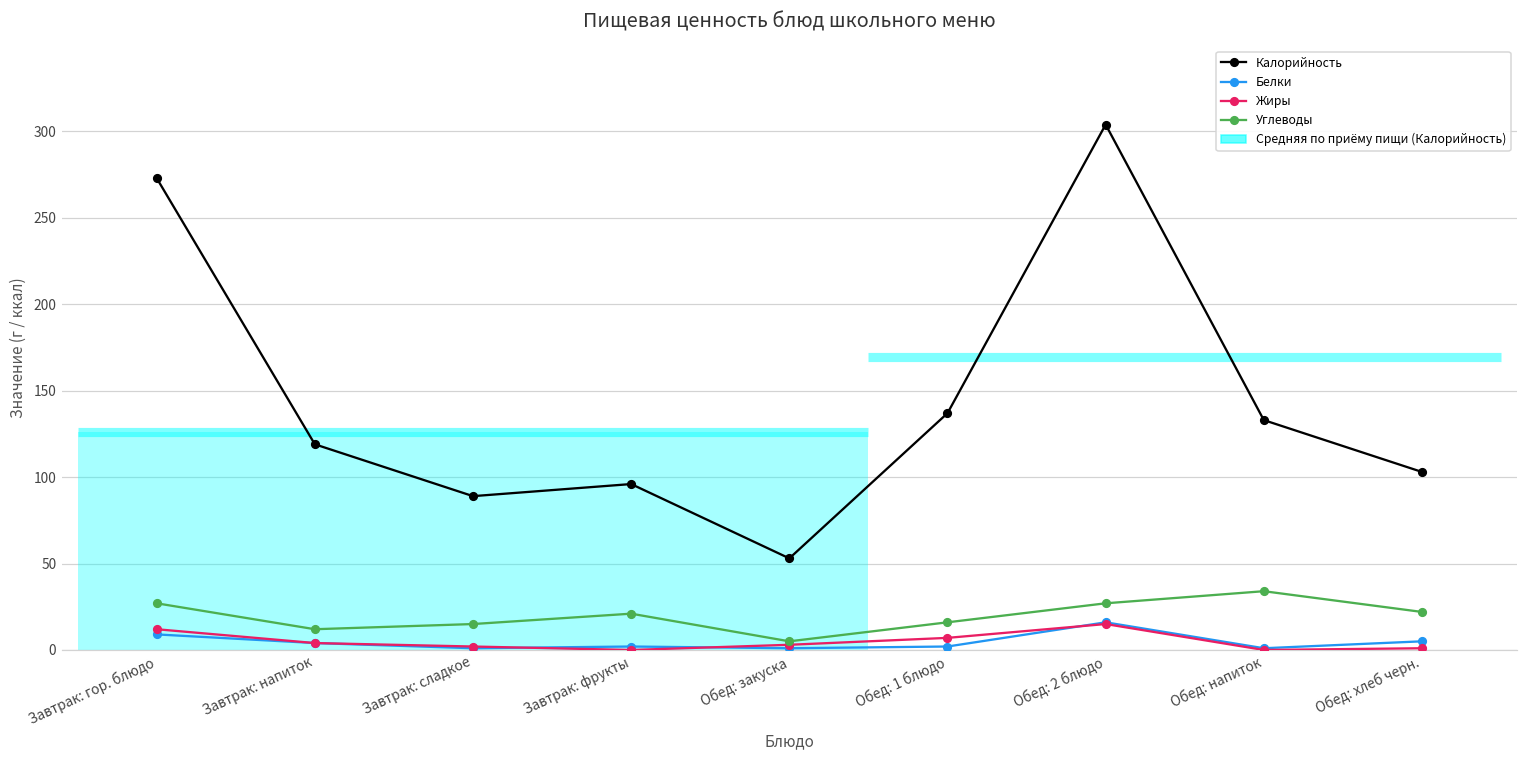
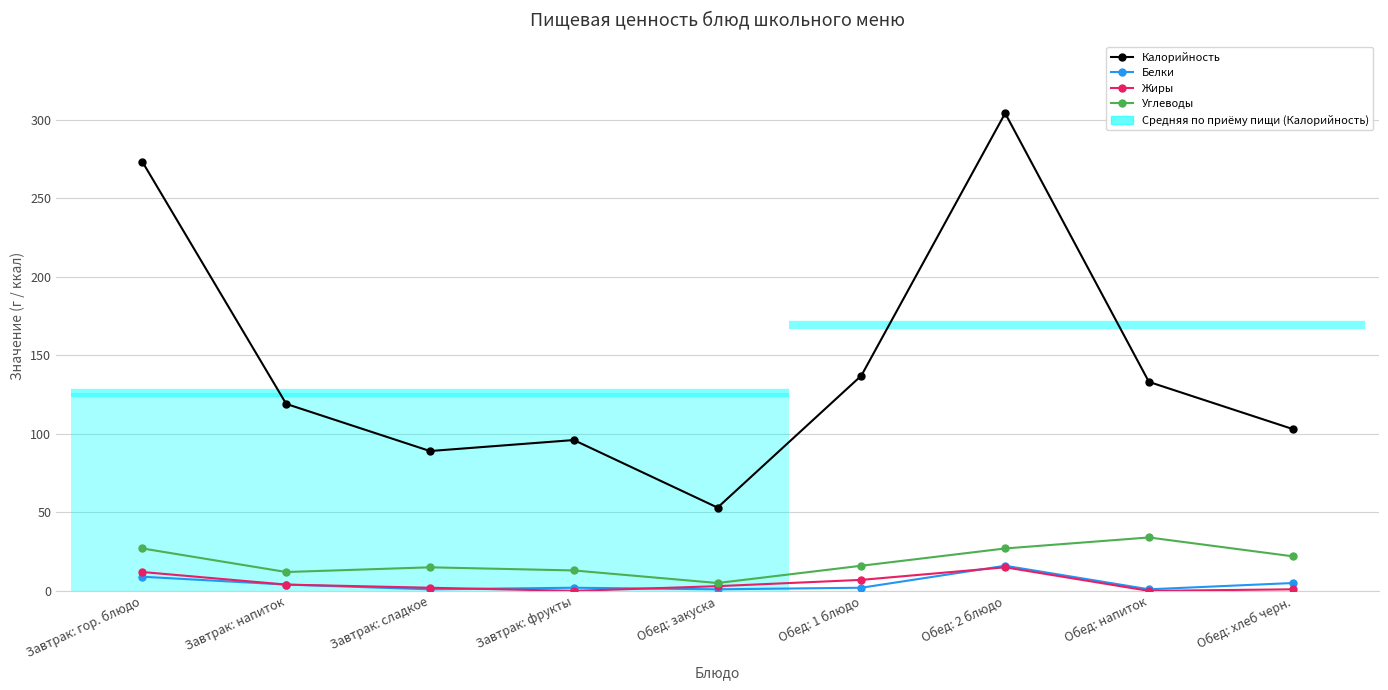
  {
    "Калорийность": {
      "Завтрак: гор. блюдо": 273,
      "Завтрак: напиток": 119,
      "Завтрак: сладкое": 89,
      "Завтрак: фрукты": 96,
      "Обед: закуска": 53,
      "Обед: 1 блюдо": 137,
      "Обед: 2 блюдо": 304,
      "Обед: напиток": 133,
      "Обед: хлеб черн.": 103
    },
    "Белки": {
      "Завтрак: гор. блюдо": 9,
      "Завтрак: фрукты": 2,
      "Обед: закуска": 1,
      "Обед: 1 блюдо": 2,
      "Обед: хлеб черн.": 5
    },
    "Жиры": {
      "Завтрак: гор. блюдо": 12,
      "Завтрак: фрукты": 0,
      "Обед: закуска": 3,
      "Обед: 1 блюдо": 7,
      "Обед: хлеб черн.": 1
    },
    "Углеводы": {
      "Завтрак: гор. блюдо": 27,
      "Завтрак: напиток": 12,
      "Завтрак: сладкое": 15,
-     "Завтрак: фрукты": 21,
+     "Завтрак: фрукты": 13,
      "Обед: закуска": 5,
      "Обед: 1 блюдо": 16,
      "Обед: 2 блюдо": 27,
      "Обед: напиток": 34,
      "Обед: хлеб черн.": 22
    }
  }
